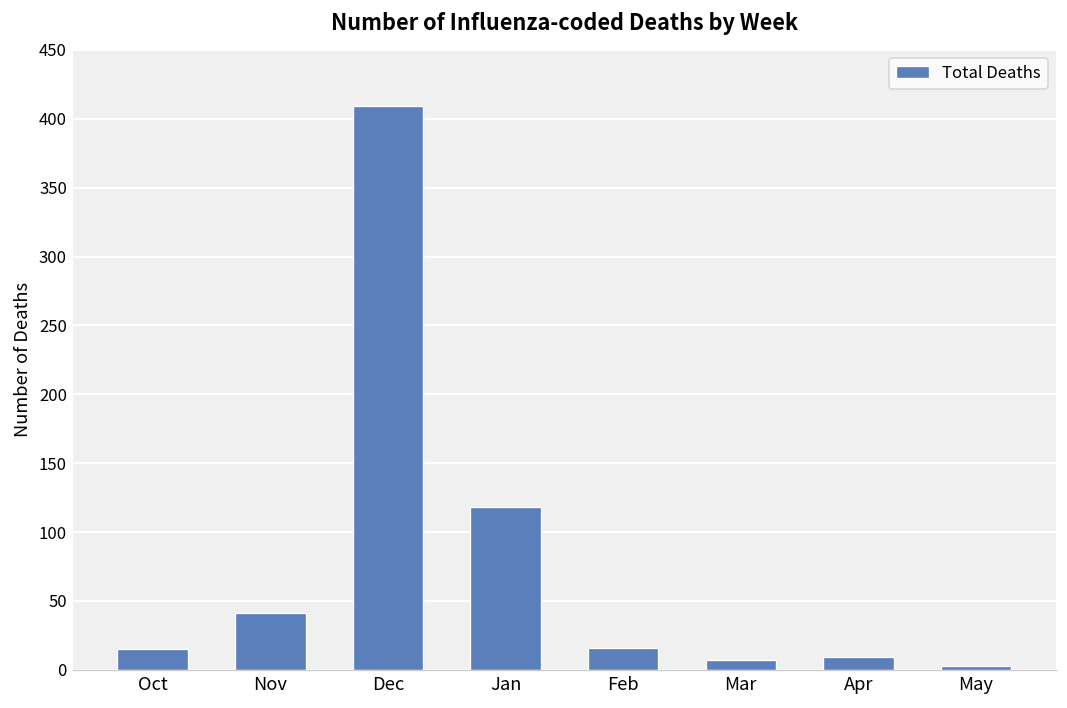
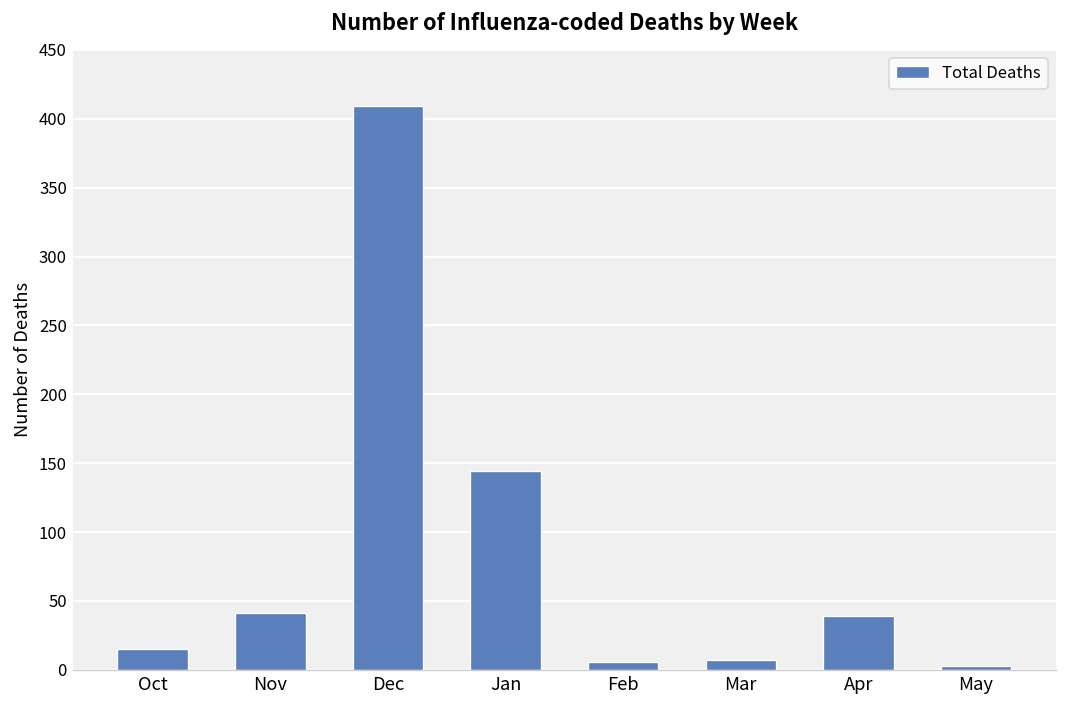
  {
    "Oct": 15,
    "Nov": 41,
    "Dec": 409,
-   "Jan": 118,
-   "Feb": 16,
+   "Jan": 144,
+   "Feb": 6,
    "Mar": 7,
-   "Apr": 9,
+   "Apr": 39,
    "May": 3
  }
